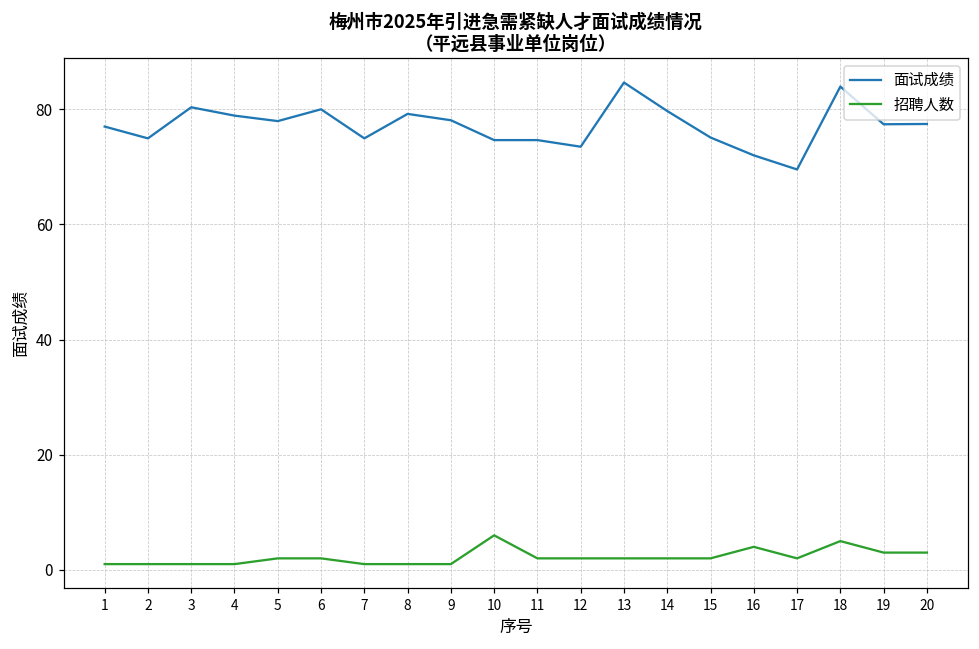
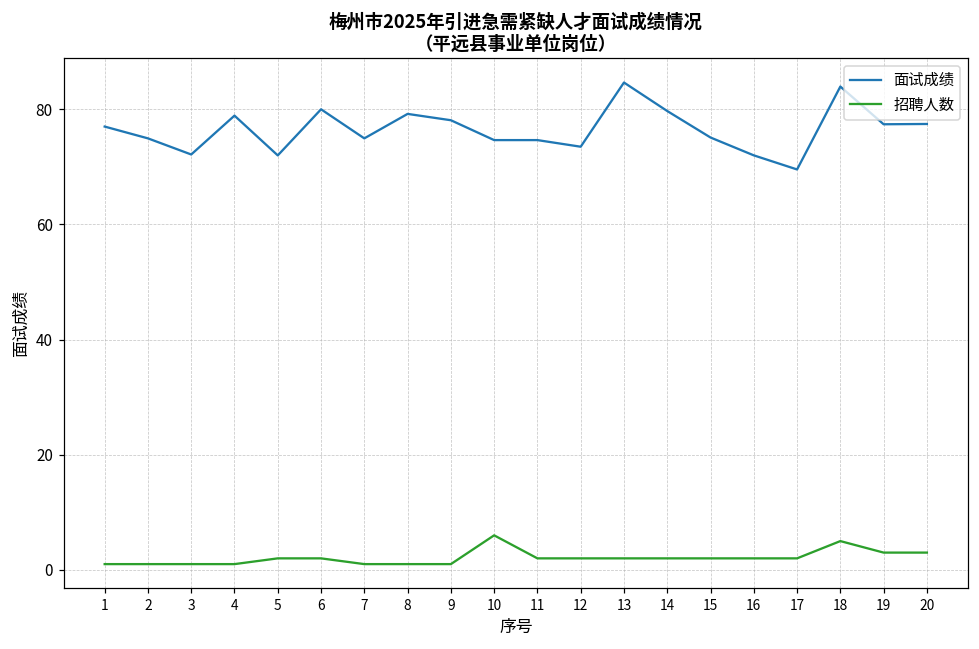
  {
    "面试成绩": {
      "1": 77,
      "2": 75,
-     "3": 80,
+     "3": 72,
      "4": 79,
-     "5": 78,
+     "5": 72,
      "6": 80,
      "7": 75,
      "8": 79,
      "9": 78,
      "10": 75,
      "11": 75,
      "12": 74,
      "13": 85,
      "14": 80,
      "15": 75,
      "16": 72,
      "17": 70,
      "18": 84,
      "19": 77,
      "20": 77
    },
    "招聘人数": {
      "1": 1,
      "2": 1,
      "3": 1,
      "4": 1,
      "5": 2,
      "6": 2,
      "7": 1,
      "8": 1,
      "9": 1,
      "10": 6,
      "11": 2,
      "12": 2,
      "13": 2,
      "14": 2,
      "15": 2,
-     "16": 4,
+     "16": 2,
      "17": 2,
      "18": 5,
      "19": 3,
      "20": 3
    }
  }
